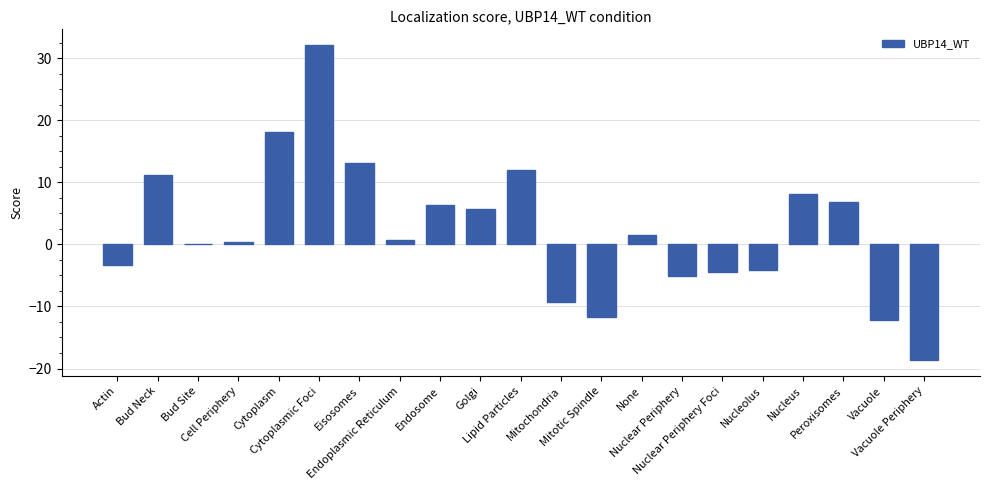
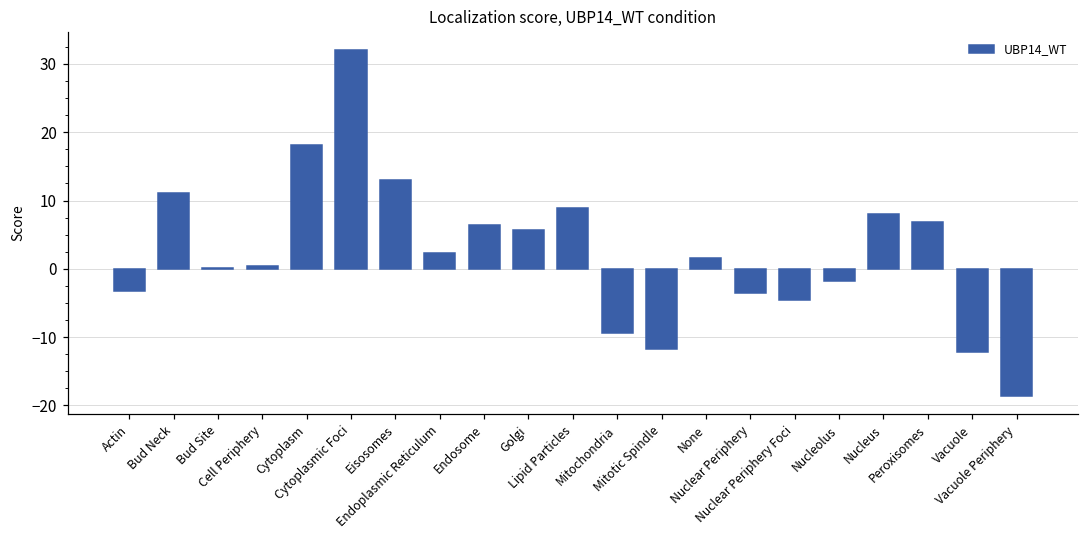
  {
    "Actin": -3,
    "Bud Neck": 11,
    "Cell Periphery": 0,
    "Cytoplasm": 18,
    "Cytoplasmic Foci": 32,
    "Eisosomes": 13,
-   "Endoplasmic Reticulum": 1,
+   "Endoplasmic Reticulum": 2,
    "Endosome": 6,
    "Golgi": 6,
-   "Lipid Particles": 12,
+   "Lipid Particles": 9,
    "Mitochondria": -9,
    "Mitotic Spindle": -12,
    "None": 2,
-   "Nuclear Periphery": -5,
+   "Nuclear Periphery": -4,
    "Nuclear Periphery Foci": -5,
-   "Nucleolus": -4,
+   "Nucleolus": -2,
    "Nucleus": 8,
    "Peroxisomes": 7,
    "Vacuole": -12,
    "Vacuole Periphery": -19
  }
